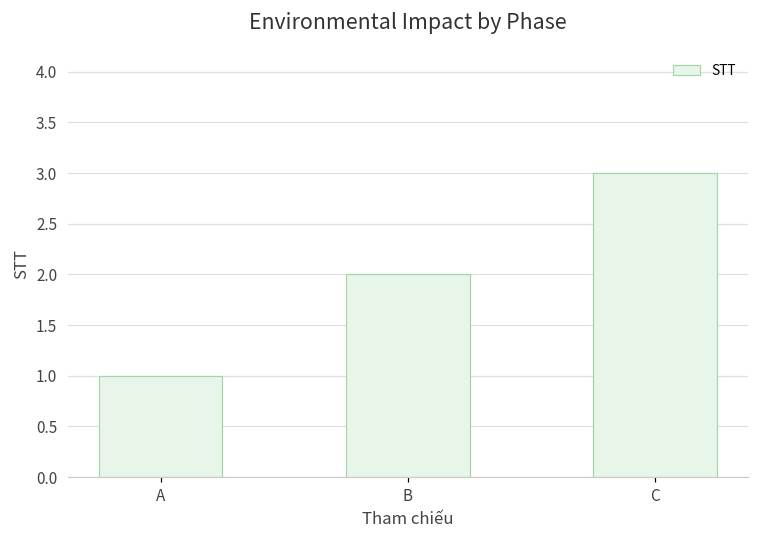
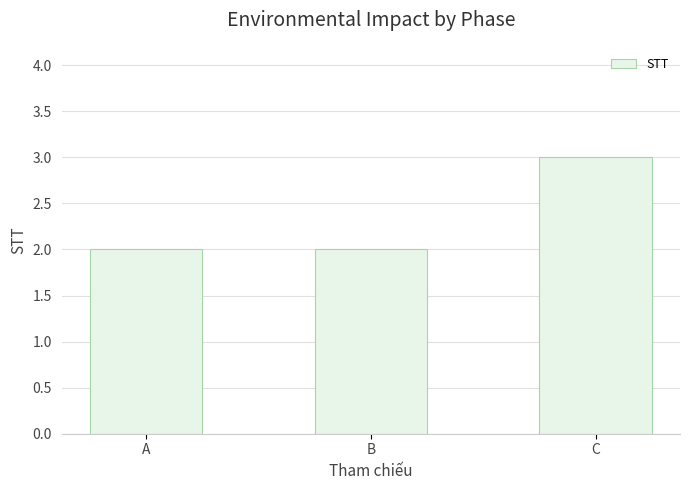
  {
-   "A": 1,
+   "A": 2,
    "B": 2,
    "C": 3
  }
